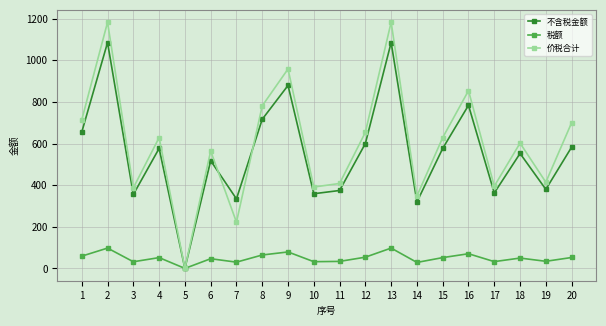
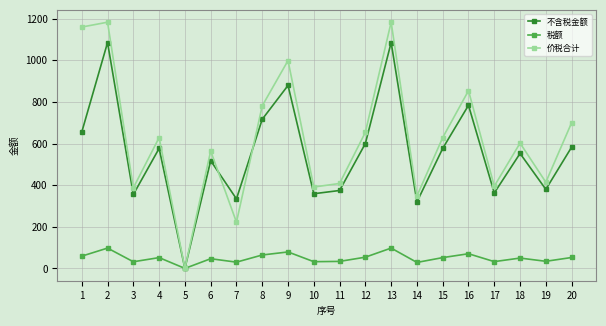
  {
    "价税合计": {
-     "1": 710,
+     "1": 1160,
      "2": 1180,
      "3": 390,
      "4": 630,
      "6": 560,
      "7": 220,
      "8": 780,
-     "9": 960,
+     "9": 1000,
      "10": 390,
      "11": 410,
      "12": 650,
      "13": 1180,
      "14": 350,
      "15": 630,
      "16": 850,
      "17": 400,
      "18": 600,
      "19": 410,
      "20": 700
    }
  }
